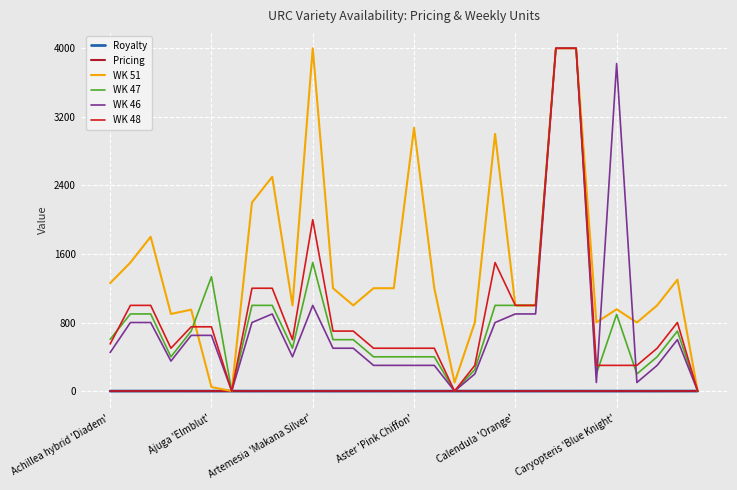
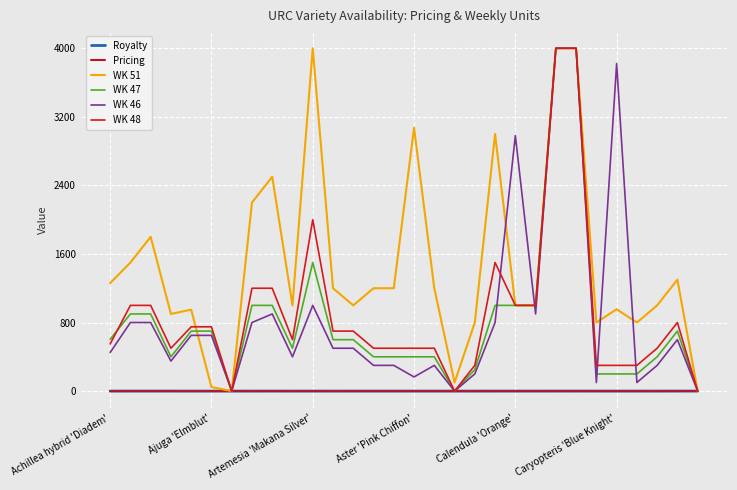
  {
    "WK 51": {
      "Achillea hybrid 'Diadem'": 1300,
      "Ajuga 'Elmblut'": 0,
      "Artemesia 'Makana Silver'": 4000,
      "Aster 'Pink Chiffon'": 3100,
      "Caryopteris 'Blue Knight'": 1000
    },
    "WK 47": {
      "Achillea hybrid 'Diadem'": 600,
-     "Ajuga 'Elmblut'": 1300,
+     "Ajuga 'Elmblut'": 700,
      "Artemesia 'Makana Silver'": 1500,
      "Aster 'Pink Chiffon'": 400,
-     "Caryopteris 'Blue Knight'": 900
+     "Caryopteris 'Blue Knight'": 200
    },
    "WK 46": {
      "Achillea hybrid 'Diadem'": 500,
      "Ajuga 'Elmblut'": 700,
      "Artemesia 'Makana Silver'": 1000,
-     "Aster 'Pink Chiffon'": 300,
-     "Calendula 'Orange'": 900,
+     "Aster 'Pink Chiffon'": 200,
+     "Calendula 'Orange'": 3000,
      "Caryopteris 'Blue Knight'": 3800
    }
  }
